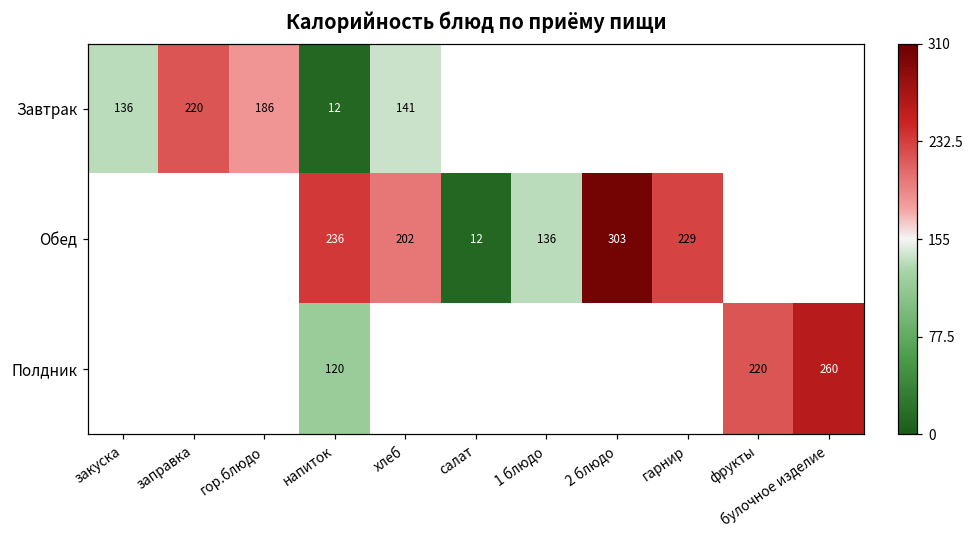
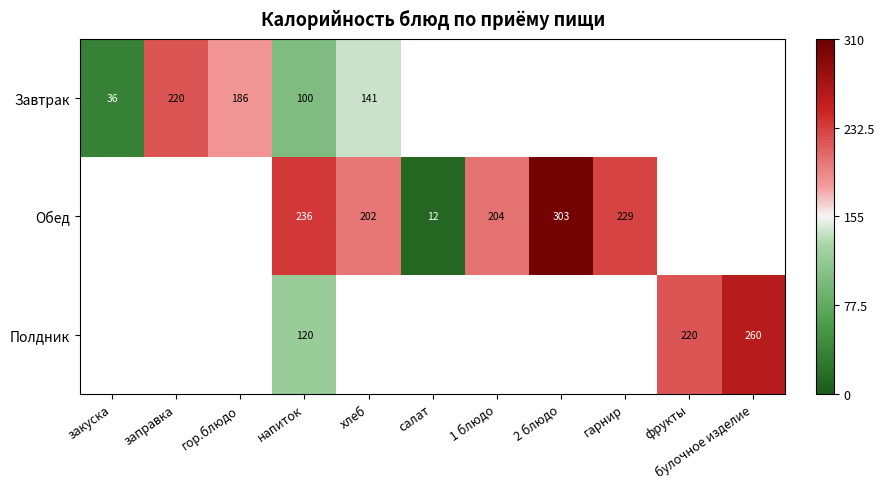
  {
    "Завтрак": {
-     "закуска": 136,
+     "закуска": 36,
      "заправка": 220,
      "гор.блюдо": 186,
-     "напиток": 12,
+     "напиток": 100,
      "хлеб": 141
    },
    "Обед": {
      "напиток": 236,
      "хлеб": 202,
      "салат": 12,
-     "1 блюдо": 136,
+     "1 блюдо": 204,
      "2 блюдо": 303,
      "гарнир": 229
    },
    "Полдник": {
      "напиток": 120,
      "фрукты": 220,
      "булочное изделие": 260
    }
  }
